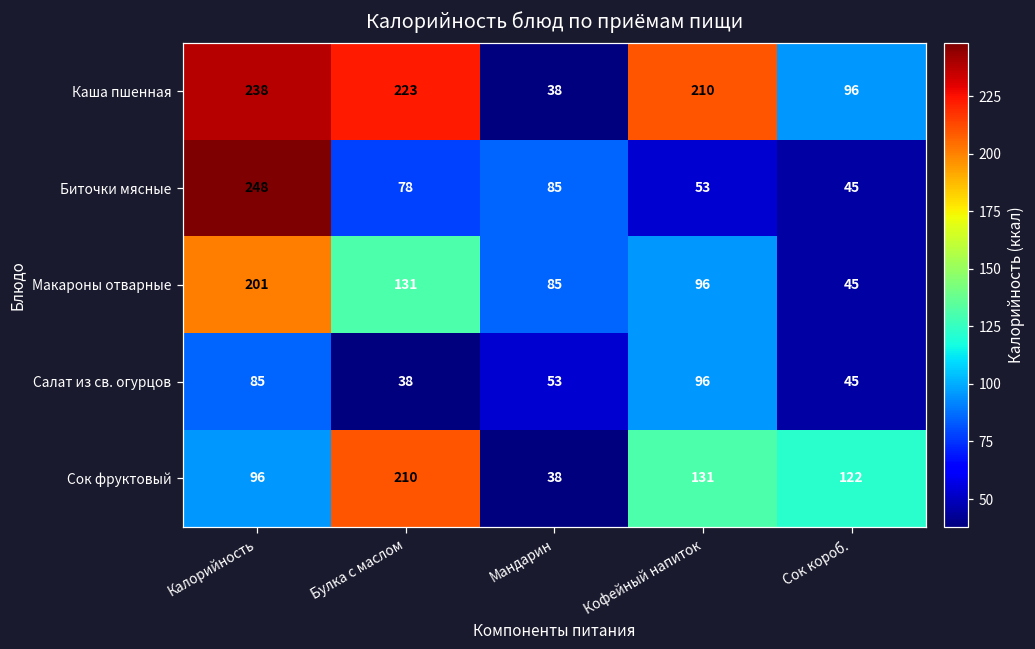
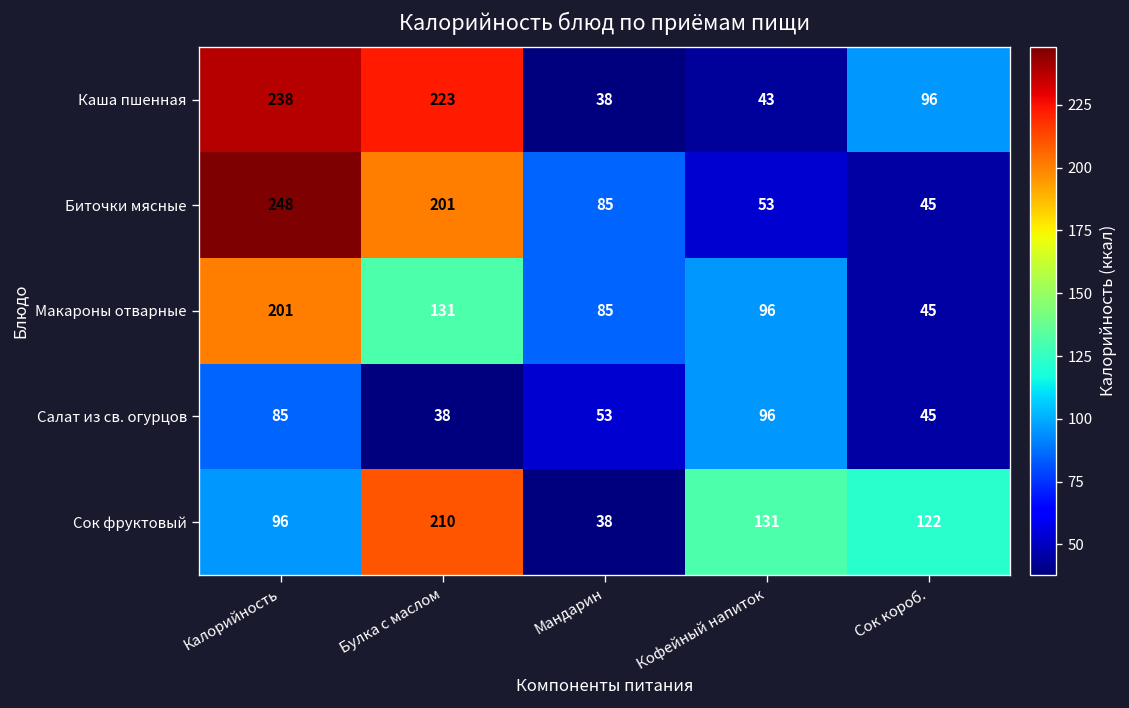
  {
    "Каша пшенная": {
      "Калорийность": 238,
      "Булка с маслом": 223,
      "Мандарин": 38,
-     "Кофейный напиток": 210,
+     "Кофейный напиток": 43,
      "Сок короб.": 96
    },
    "Биточки мясные": {
      "Калорийность": 248,
-     "Булка с маслом": 78,
+     "Булка с маслом": 201,
      "Мандарин": 85,
      "Кофейный напиток": 53,
      "Сок короб.": 45
    },
    "Макароны отварные": {
      "Калорийность": 201,
      "Булка с маслом": 131,
      "Мандарин": 85,
      "Кофейный напиток": 96,
      "Сок короб.": 45
    },
    "Салат из св. огурцов": {
      "Калорийность": 85,
      "Булка с маслом": 38,
      "Мандарин": 53,
      "Кофейный напиток": 96,
      "Сок короб.": 45
    },
    "Сок фруктовый": {
      "Калорийность": 96,
      "Булка с маслом": 210,
      "Мандарин": 38,
      "Кофейный напиток": 131,
      "Сок короб.": 122
    }
  }
